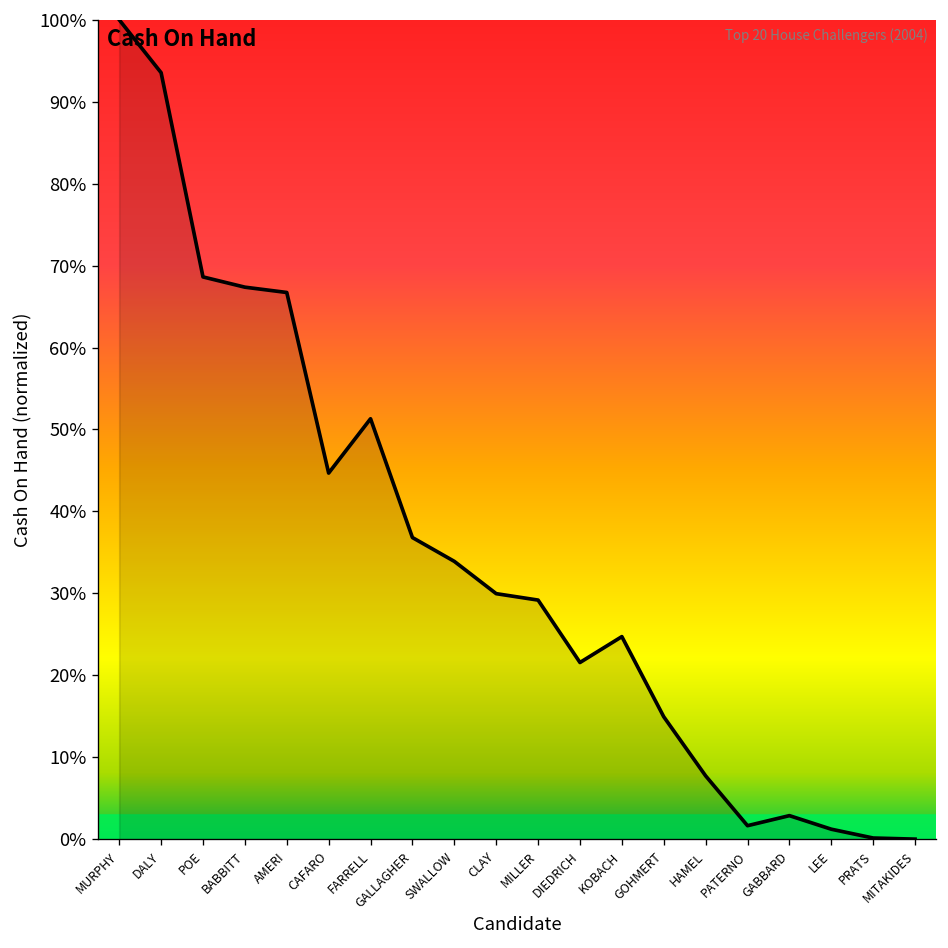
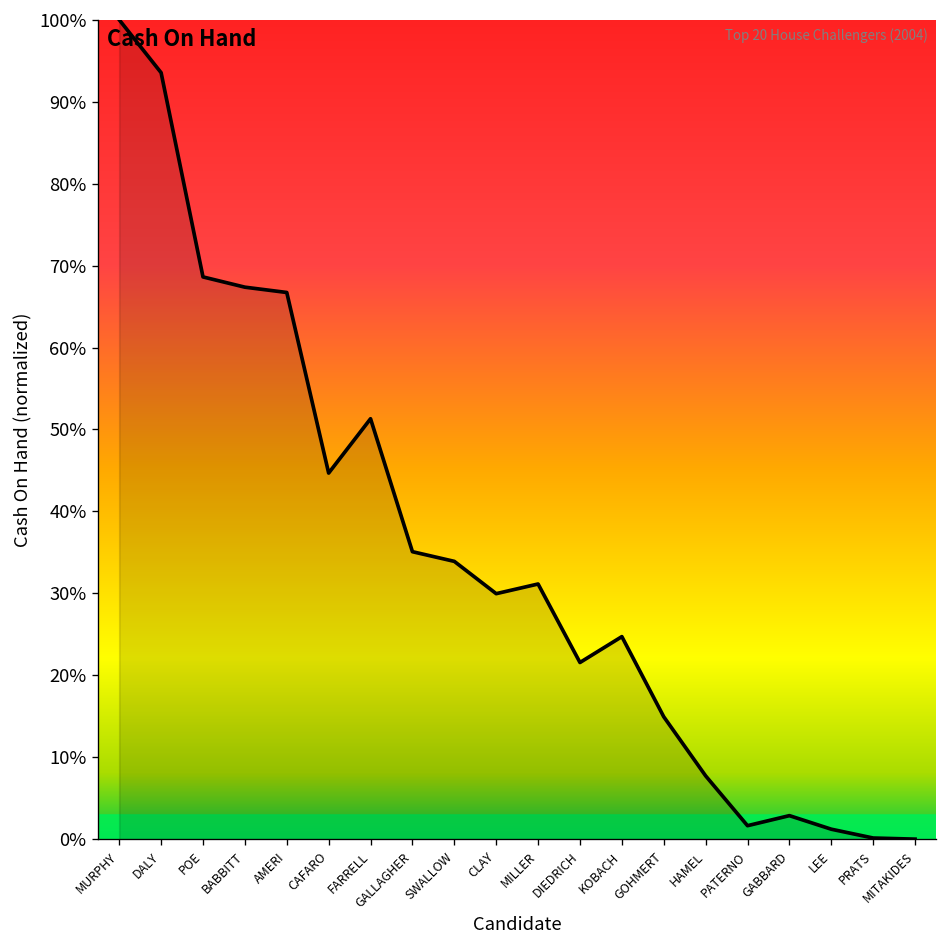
  {
    "MURPHY": "100%",
    "DALY": "94%",
    "POE": "69%",
    "BABBITT": "67%",
    "AMERI": "67%",
    "CAFARO": "45%",
    "FARRELL": "51%",
-   "GALLAGHER": "37%",
+   "GALLAGHER": "35%",
    "SWALLOW": "34%",
    "CLAY": "30%",
-   "MILLER": "29%",
+   "MILLER": "31%",
    "DIEDRICH": "22%",
    "KOBACH": "25%",
    "GOHMERT": "15%",
    "HAMEL": "8%"
  }
